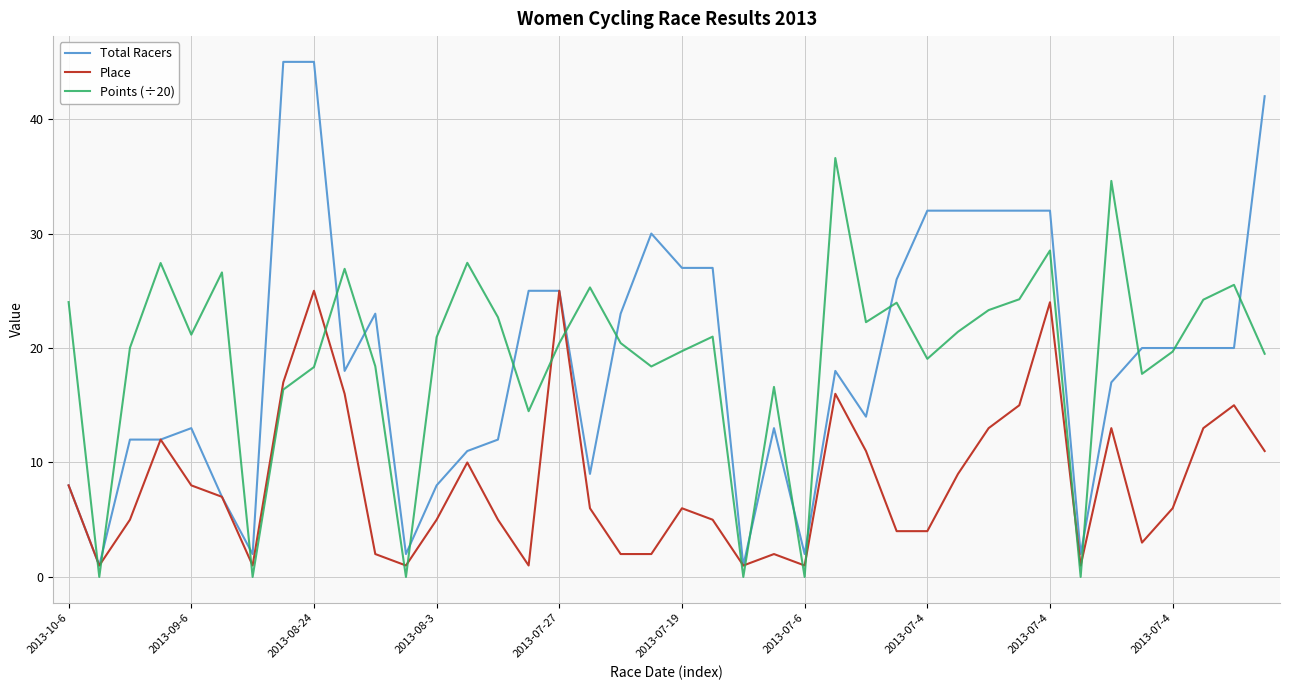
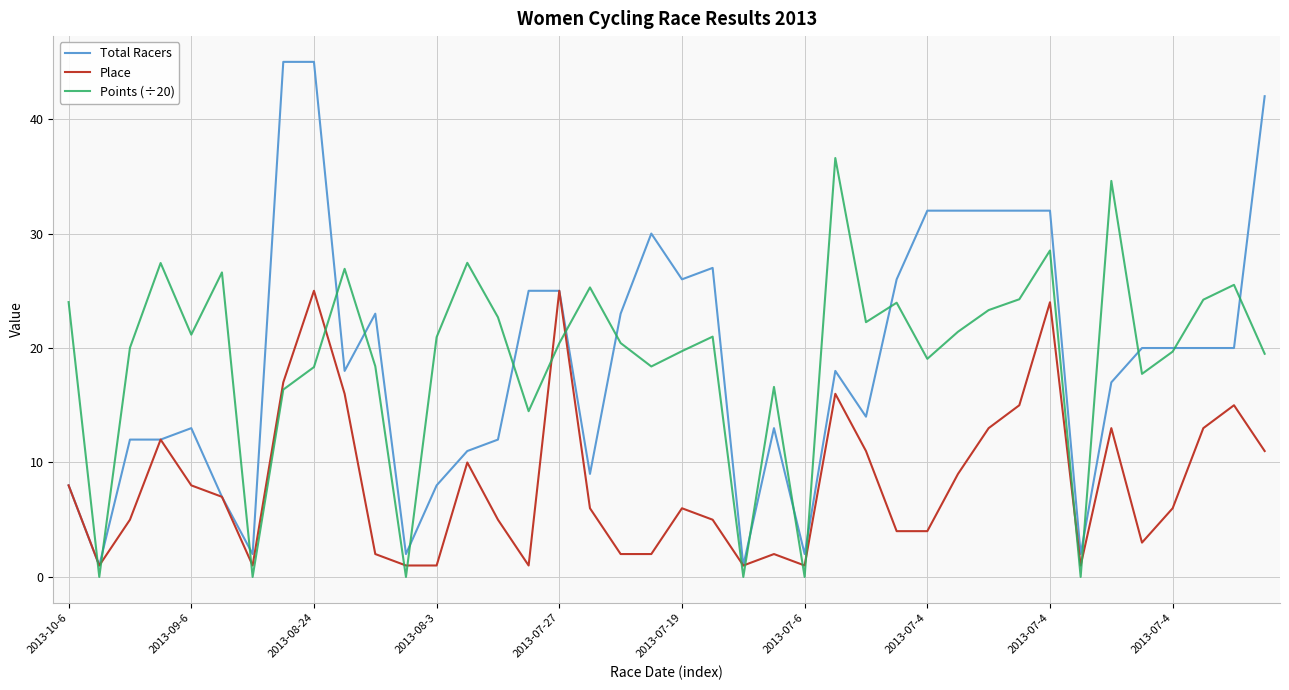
  {
    "Total Racers": {
      "2013-08-3": 8,
-     "2013-07-19": 27
+     "2013-07-19": 26
    },
    "Place": {
-     "2013-08-3": 5,
+     "2013-08-3": 1,
      "2013-07-19": 6
    },
    "Points (÷20)": {
      "2013-08-3": 21,
      "2013-07-19": 19.7
    }
  }
